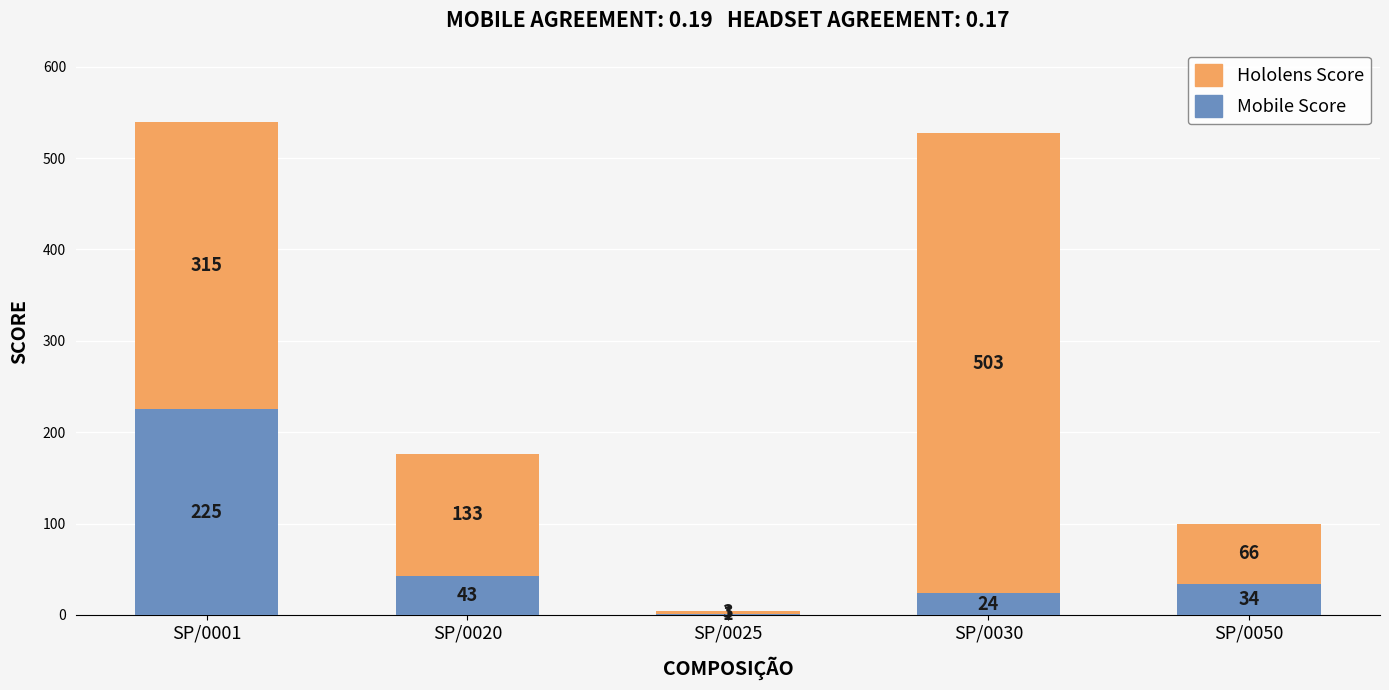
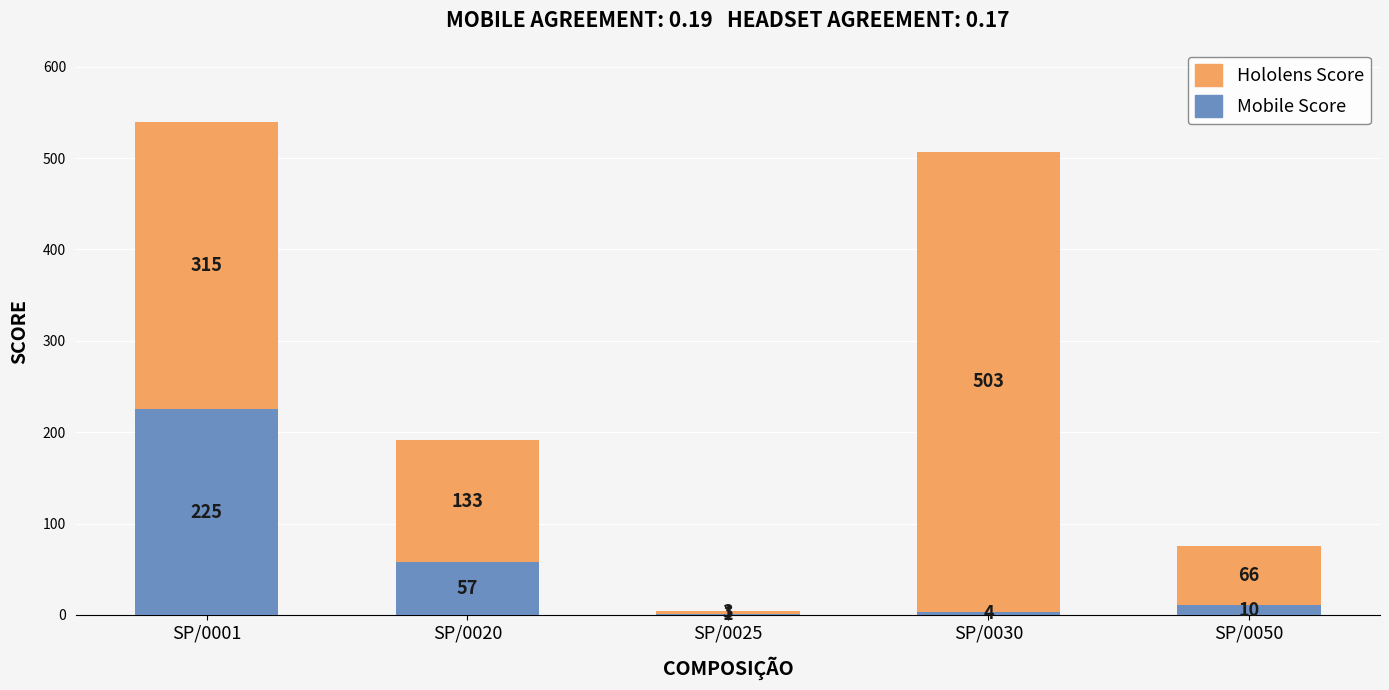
  {
    "Mobile Score": {
      "SP/0001": 225,
-     "SP/0020": 43,
-     "SP/0030": 24,
-     "SP/0050": 34
+     "SP/0020": 57,
+     "SP/0030": 4,
+     "SP/0050": 10
    },
    "Hololens Score": {
      "SP/0001": 315,
      "SP/0020": 133,
      "SP/0030": 503,
      "SP/0050": 66
    }
  }
